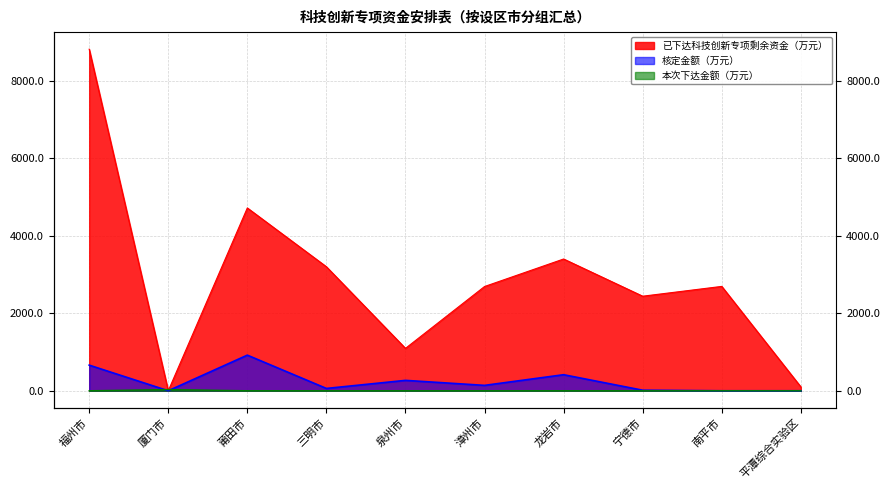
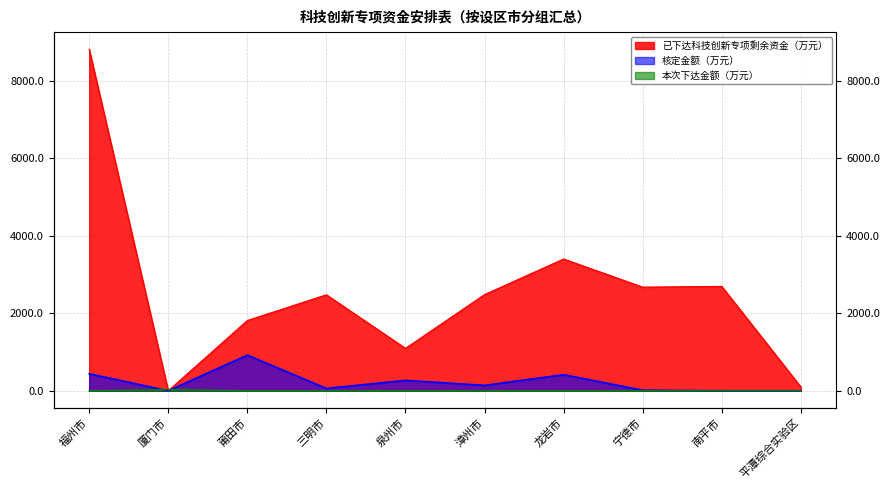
  {
    "已下达科技创新专项剩余资金（万元）": {
      "福州市": 8800,
-     "莆田市": 4700,
-     "三明市": 3200,
+     "莆田市": 1800,
+     "三明市": 2500,
      "泉州市": 1100,
-     "漳州市": 2700,
+     "漳州市": 2500,
      "龙岩市": 3400,
-     "宁德市": 2400,
+     "宁德市": 2700,
      "南平市": 2700,
      "平潭综合实验区": 100
    },
    "核定金额（万元）": {
-     "福州市": 700,
+     "福州市": 400,
      "莆田市": 900,
      "泉州市": 300,
      "漳州市": 100,
      "龙岩市": 400
    },
    "本次下达金额（万元）": {
      "福州市": 0,
      "莆田市": 0,
      "泉州市": 0,
      "漳州市": 0,
      "龙岩市": 0
    }
  }
